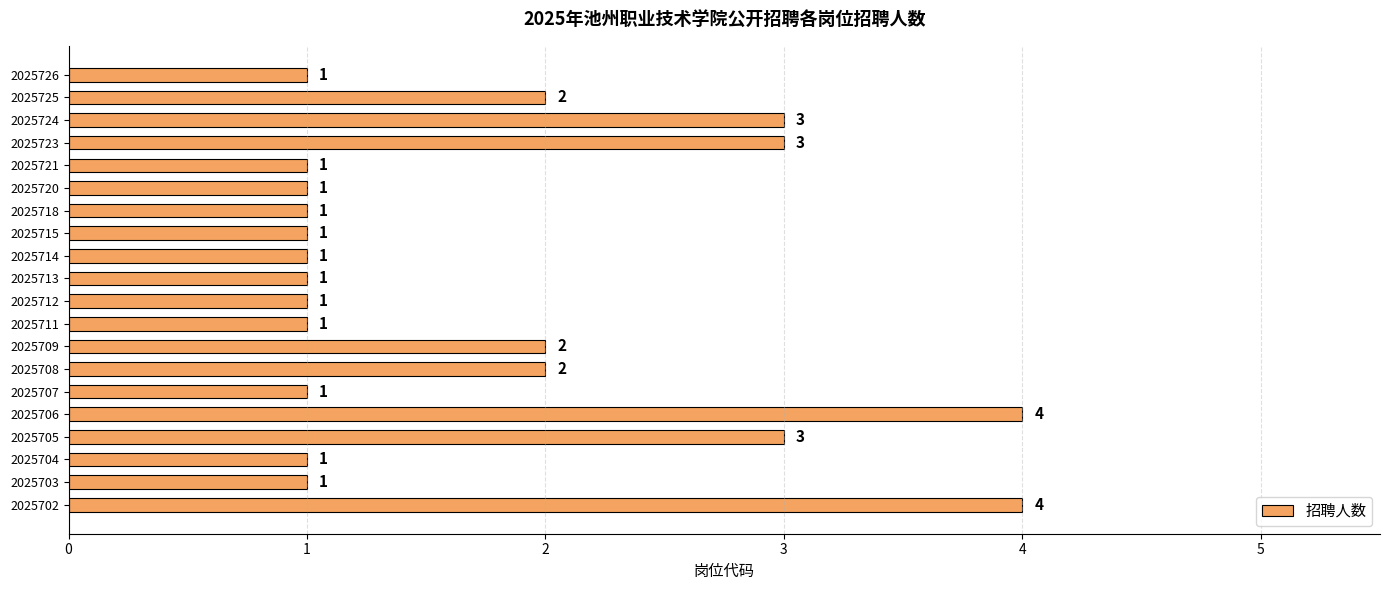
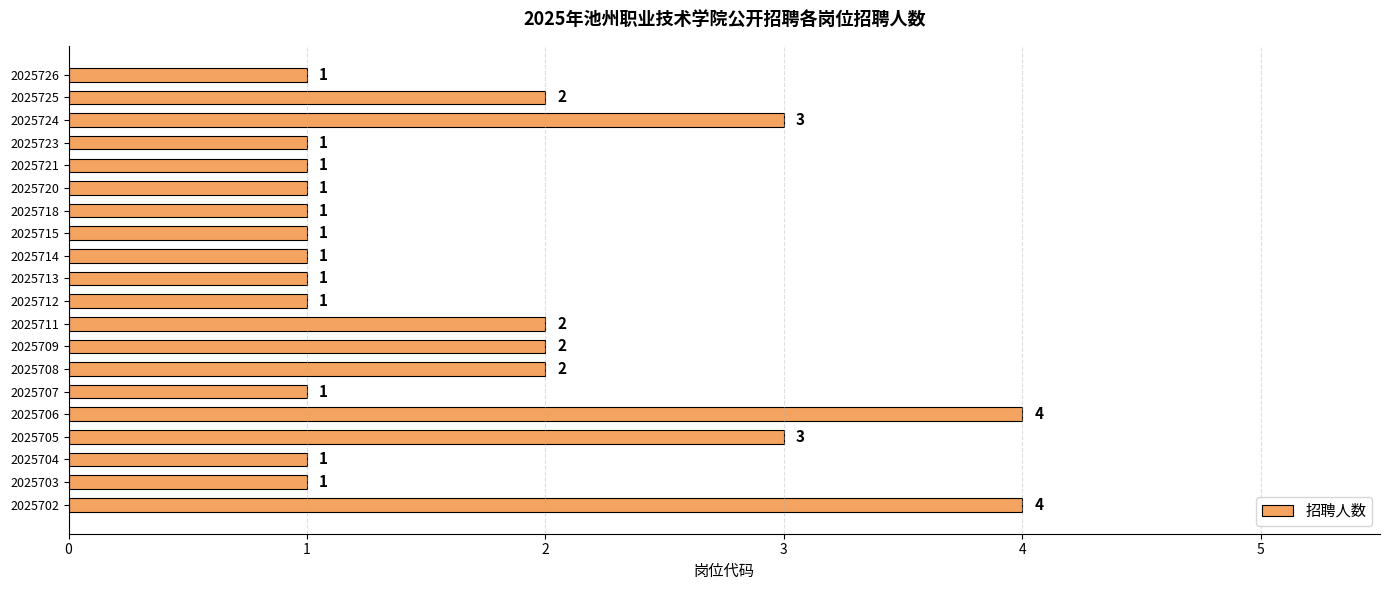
  {
    "2025726": 1,
    "2025725": 2,
    "2025724": 3,
-   "2025723": 3,
+   "2025723": 1,
    "2025721": 1,
    "2025720": 1,
    "2025718": 1,
    "2025715": 1,
    "2025714": 1,
    "2025713": 1,
    "2025712": 1,
-   "2025711": 1,
+   "2025711": 2,
    "2025709": 2,
    "2025708": 2,
    "2025707": 1,
    "2025706": 4,
    "2025705": 3,
    "2025704": 1,
    "2025703": 1,
    "2025702": 4
  }
